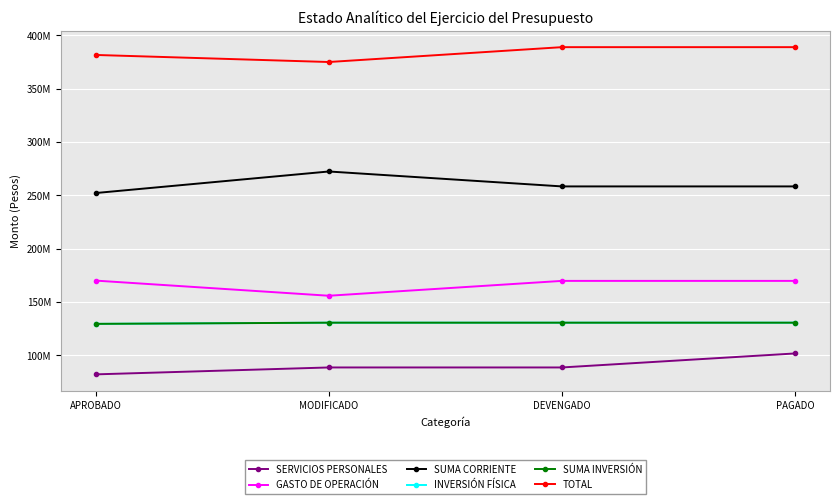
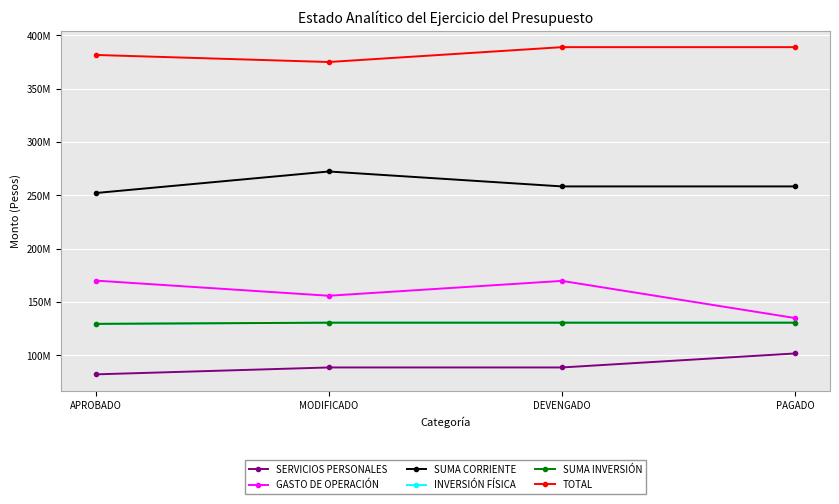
  {
    "SERVICIOS PERSONALES": {
      "APROBADO": 82000000,
      "MODIFICADO": 89000000,
      "DEVENGADO": 89000000,
      "PAGADO": 102000000
    },
    "GASTO DE OPERACIÓN": {
      "APROBADO": 170000000,
      "MODIFICADO": 156000000,
      "DEVENGADO": 170000000,
-     "PAGADO": 170000000
+     "PAGADO": 135000000
    },
    "SUMA CORRIENTE": {
      "APROBADO": 252000000,
      "MODIFICADO": 272000000,
      "DEVENGADO": 258000000,
      "PAGADO": 258000000
    },
    "SUMA INVERSIÓN": {
      "APROBADO": 130000000,
      "MODIFICADO": 131000000,
      "DEVENGADO": 131000000,
      "PAGADO": 131000000
    },
    "TOTAL": {
      "APROBADO": 382000000,
      "MODIFICADO": 375000000,
      "DEVENGADO": 389000000,
      "PAGADO": 389000000
    }
  }
